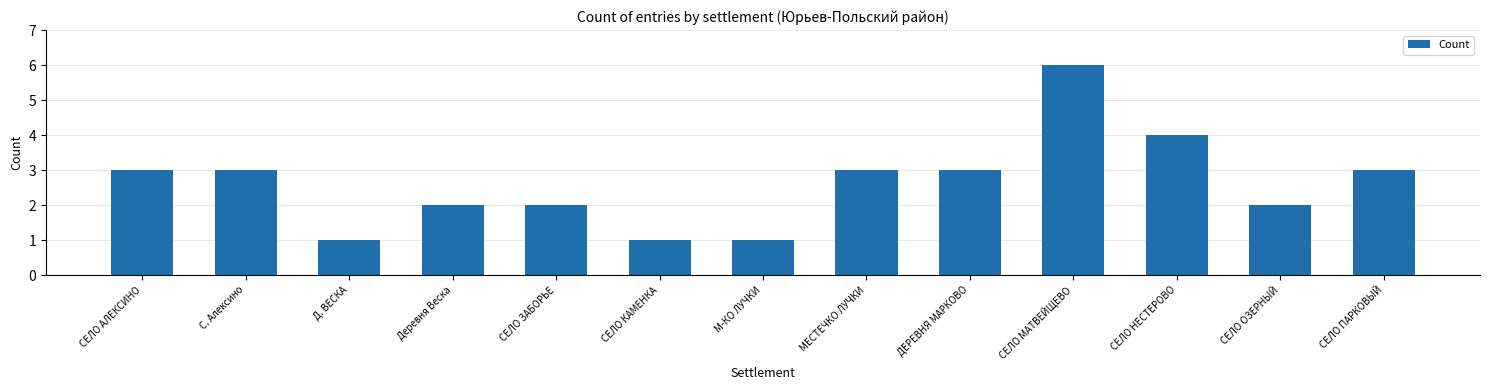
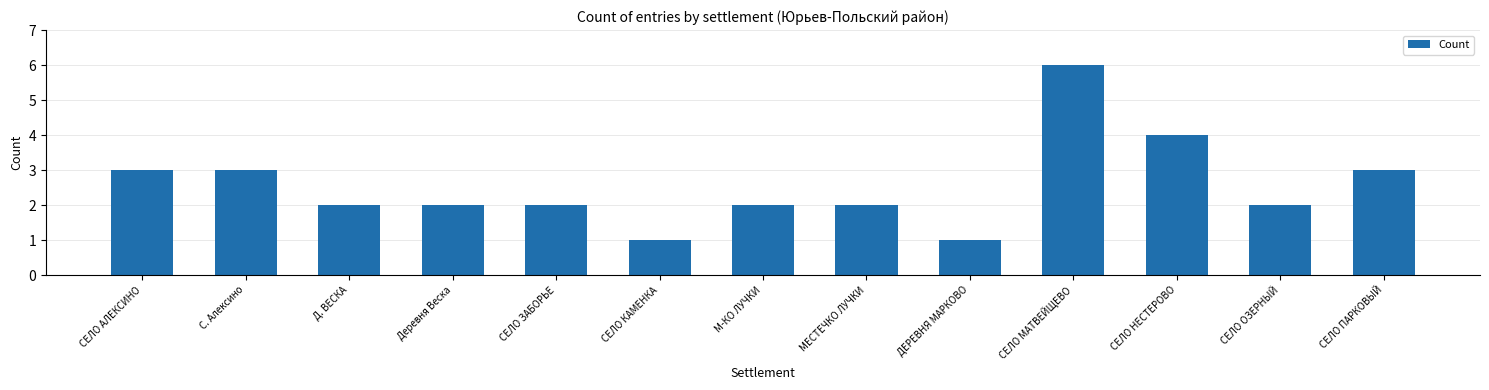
  {
    "СЕЛО АЛЕКСИНО": 3,
    "С. Алексино": 3,
-   "Д. ВЕСКА": 1,
+   "Д. ВЕСКА": 2,
    "Деревня Веска": 2,
    "СЕЛО ЗАБОРЬЕ": 2,
    "СЕЛО КАМЕНКА": 1,
-   "М-КО ЛУЧКИ": 1,
-   "МЕСТЕЧКО ЛУЧКИ": 3,
-   "ДЕРЕВНЯ МАРКОВО": 3,
+   "М-КО ЛУЧКИ": 2,
+   "МЕСТЕЧКО ЛУЧКИ": 2,
+   "ДЕРЕВНЯ МАРКОВО": 1,
    "СЕЛО МАТВЕЙЩЕВО": 6,
    "СЕЛО НЕСТЕРОВО": 4,
    "СЕЛО ОЗЕРНЫЙ": 2,
    "СЕЛО ПАРКОВЫЙ": 3
  }
